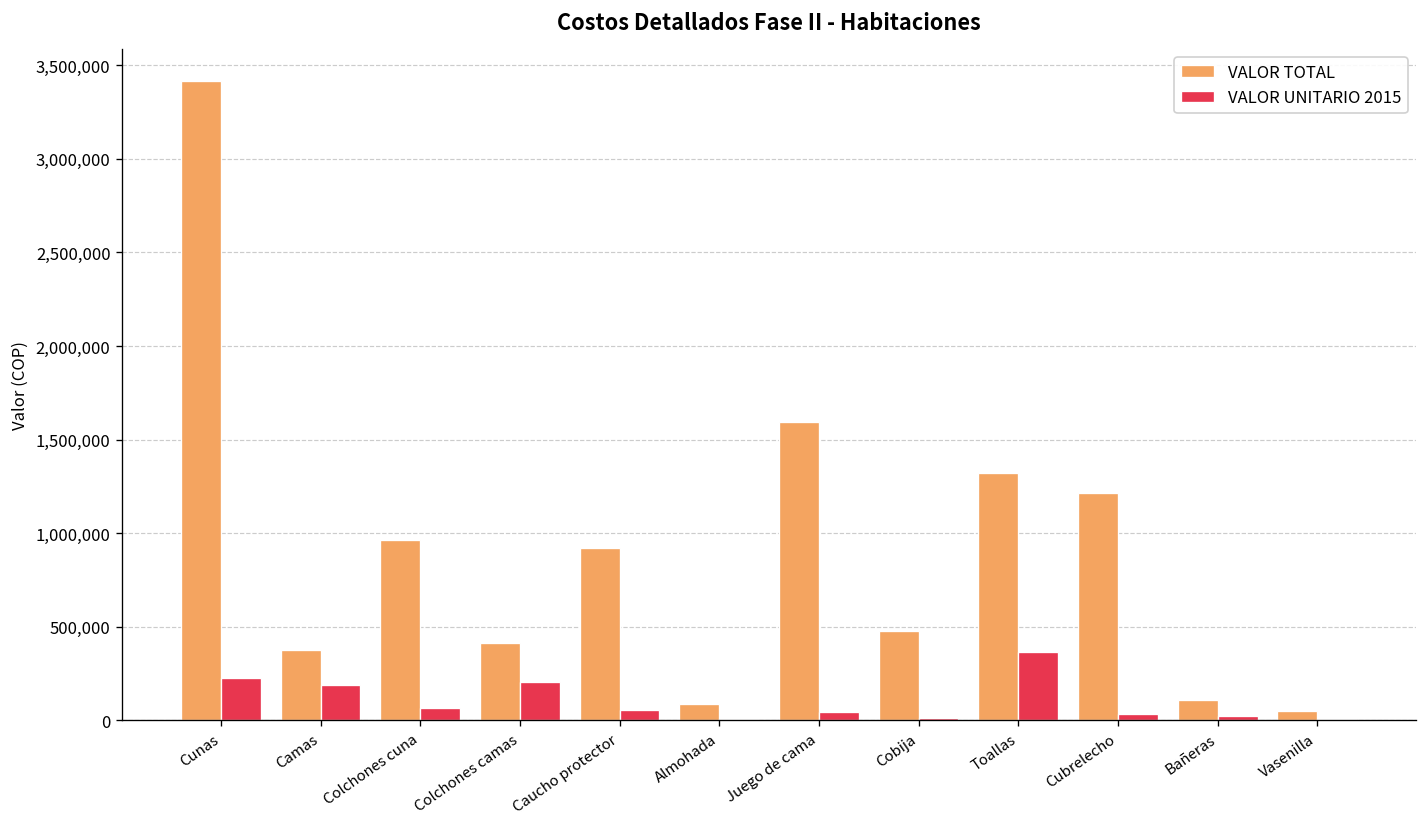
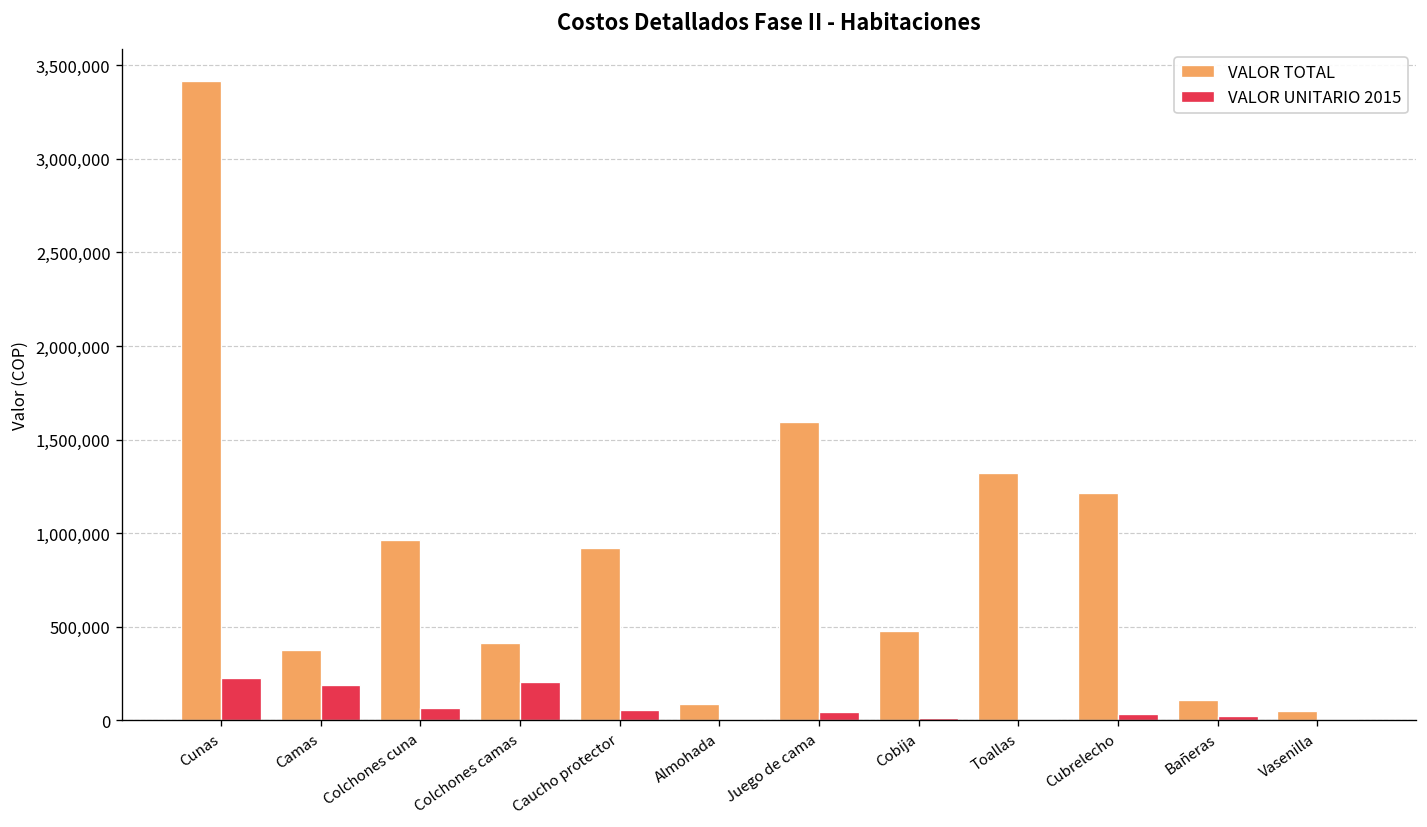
  {
    "VALOR TOTAL": {
      "Cunas": "3,420,000",
      "Camas": "370,000",
      "Colchones cuna": "960,000",
      "Colchones camas": "420,000",
      "Caucho protector": "920,000",
      "Almohada": "90,000",
      "Juego de cama": "1,600,000",
      "Cobija": "480,000",
      "Toallas": "1,320,000",
      "Cubrelecho": "1,220,000",
      "Bañeras": "110,000",
      "Vasenilla": "50,000"
    },
    "VALOR UNITARIO 2015": {
      "Cunas": "230,000",
      "Camas": "190,000",
      "Colchones cuna": "60,000",
      "Colchones camas": "200,000",
      "Caucho protector": "50,000",
      "Juego de cama": "50,000",
-     "Toallas": "360,000",
+     "Toallas": "10,000",
      "Cubrelecho": "40,000",
      "Bañeras": "20,000"
    }
  }
